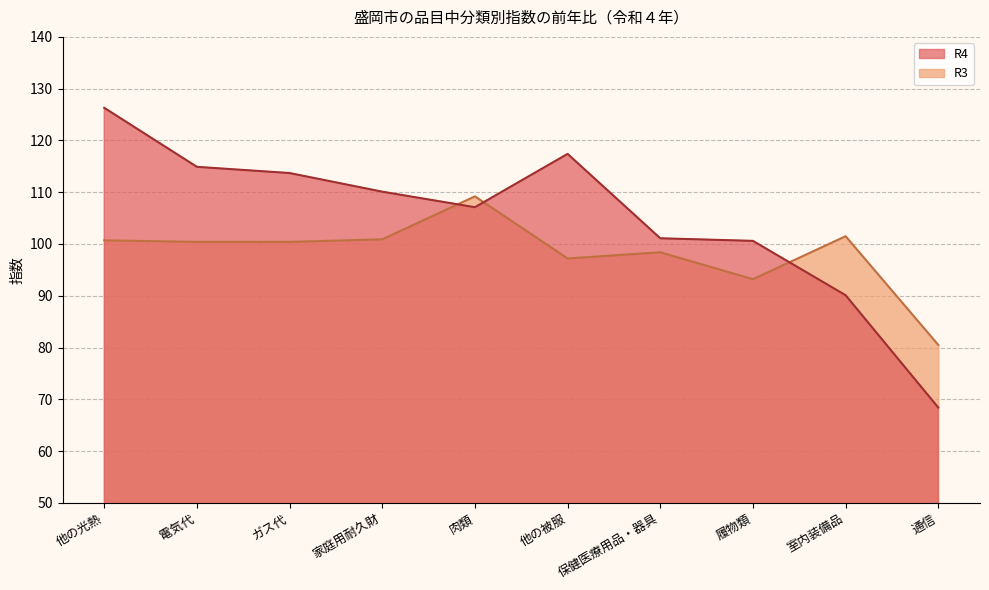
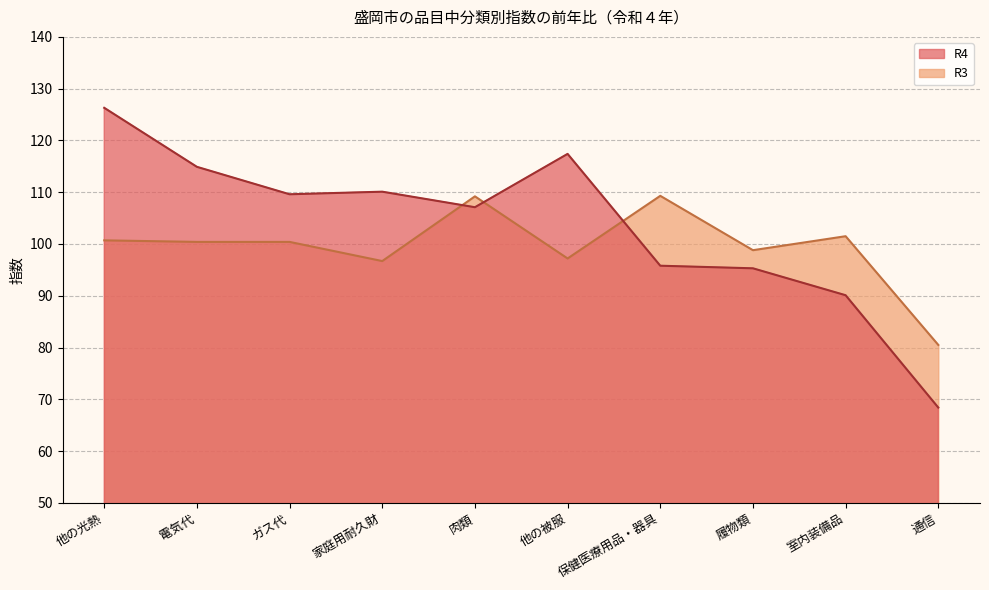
  {
    "R3": {
      "他の光熱": 101,
      "電気代": 100,
      "ガス代": 100,
-     "家庭用耐久財": 101,
+     "家庭用耐久財": 97,
      "肉類": 109,
      "他の被服": 97,
-     "保健医療用品・器具": 98,
-     "履物類": 93,
+     "保健医療用品・器具": 109,
+     "履物類": 99,
      "室内装備品": 102,
      "通信": 81
    },
    "R4": {
      "他の光熱": 126,
      "電気代": 115,
-     "ガス代": 114,
+     "ガス代": 110,
      "家庭用耐久財": 110,
      "肉類": 107,
      "他の被服": 117,
-     "保健医療用品・器具": 101,
-     "履物類": 101,
+     "保健医療用品・器具": 96,
+     "履物類": 95,
      "室内装備品": 90,
      "通信": 68
    }
  }
